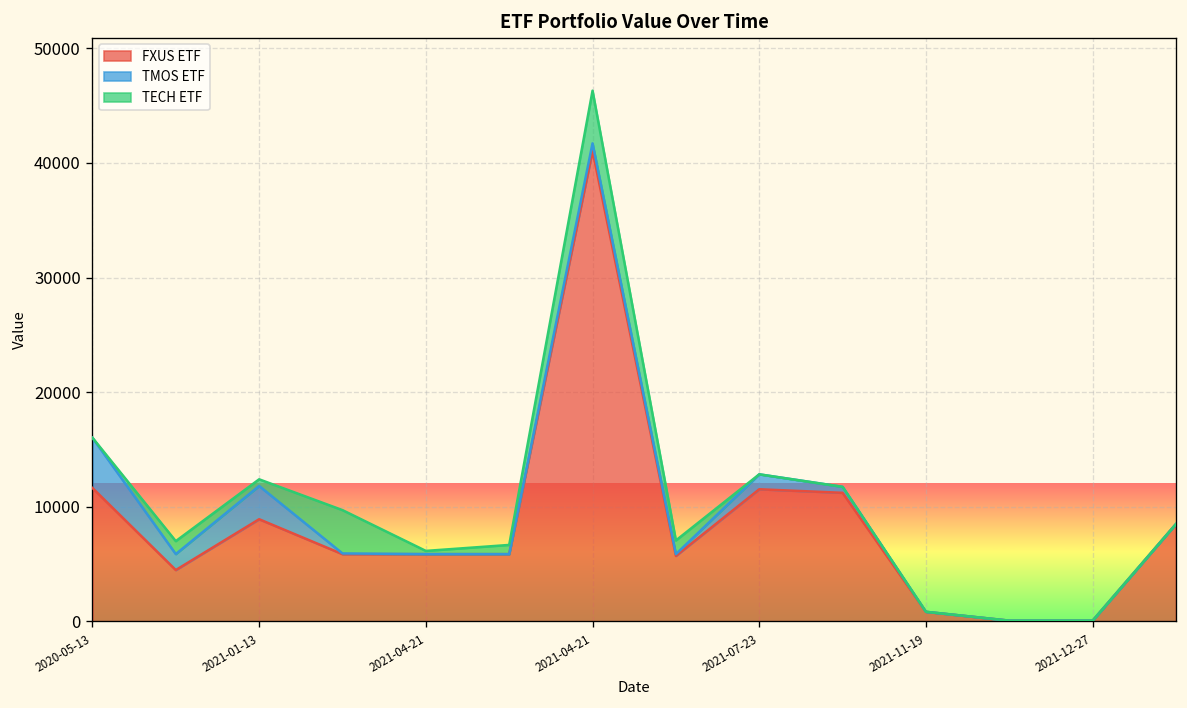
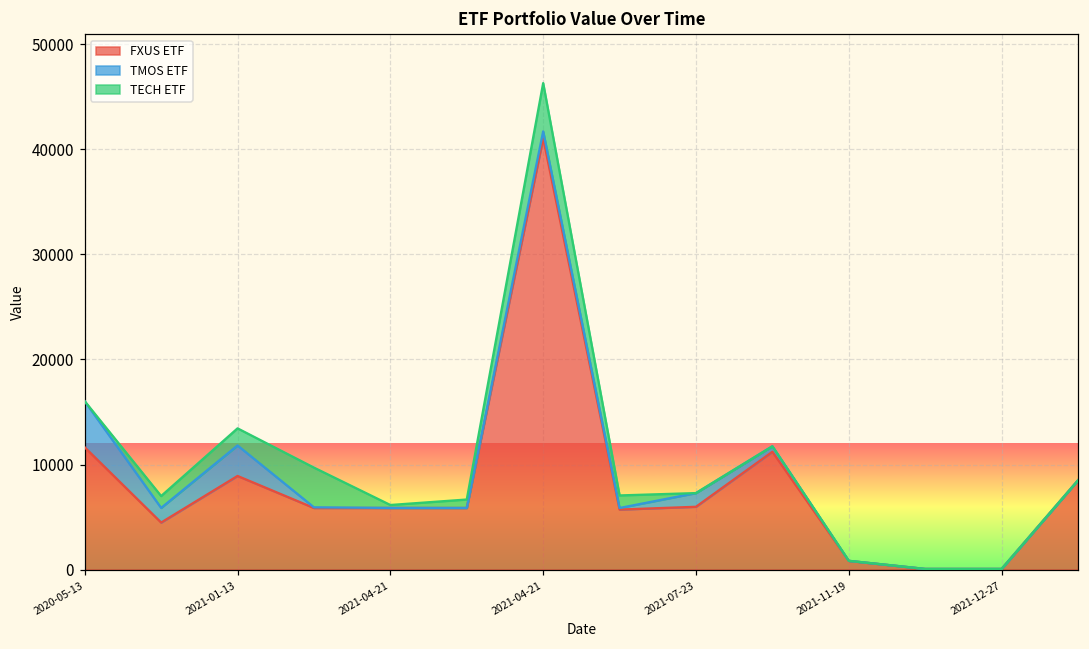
  {
    "FXUS ETF": {
      "2020-05-13": 12000,
      "2021-01-13": 9000,
-     "2021-07-23": 12000
+     "2021-07-23": 6000
    },
    "TMOS ETF": {
      "2021-01-13": 3000
    },
    "TECH ETF": {
-     "2021-01-13": 1000
+     "2021-01-13": 2000
    }
  }
